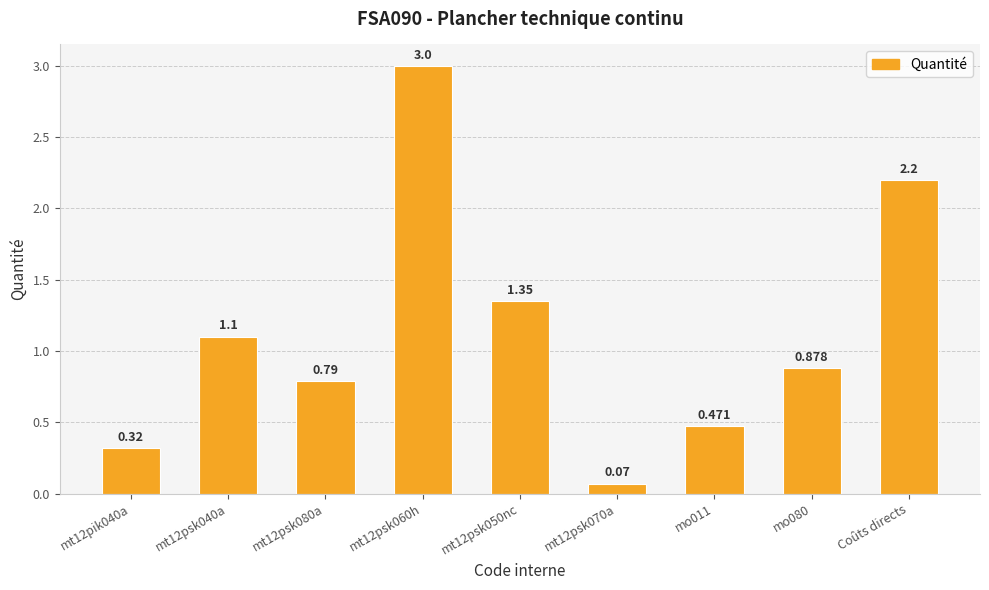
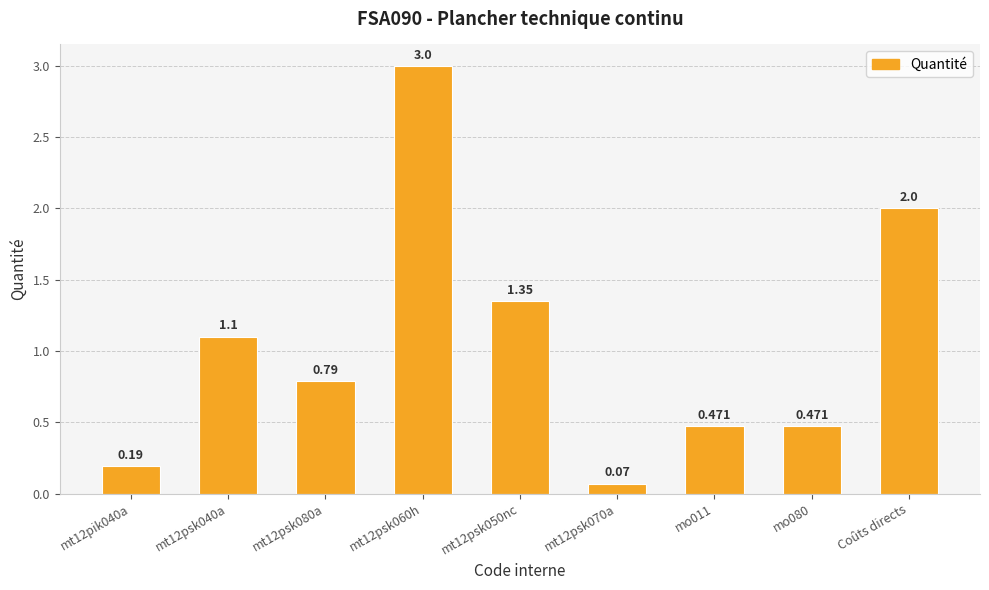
  {
-   "mt12pik040a": 0.32,
+   "mt12pik040a": 0.19,
    "mt12psk040a": 1.1,
    "mt12psk080a": 0.79,
    "mt12psk060h": 3.0,
    "mt12psk050nc": 1.35,
    "mt12psk070a": 0.07,
    "mo011": 0.471,
-   "mo080": 0.878,
-   "Coûts directs": 2.2
+   "mo080": 0.471,
+   "Coûts directs": 2.0
  }
